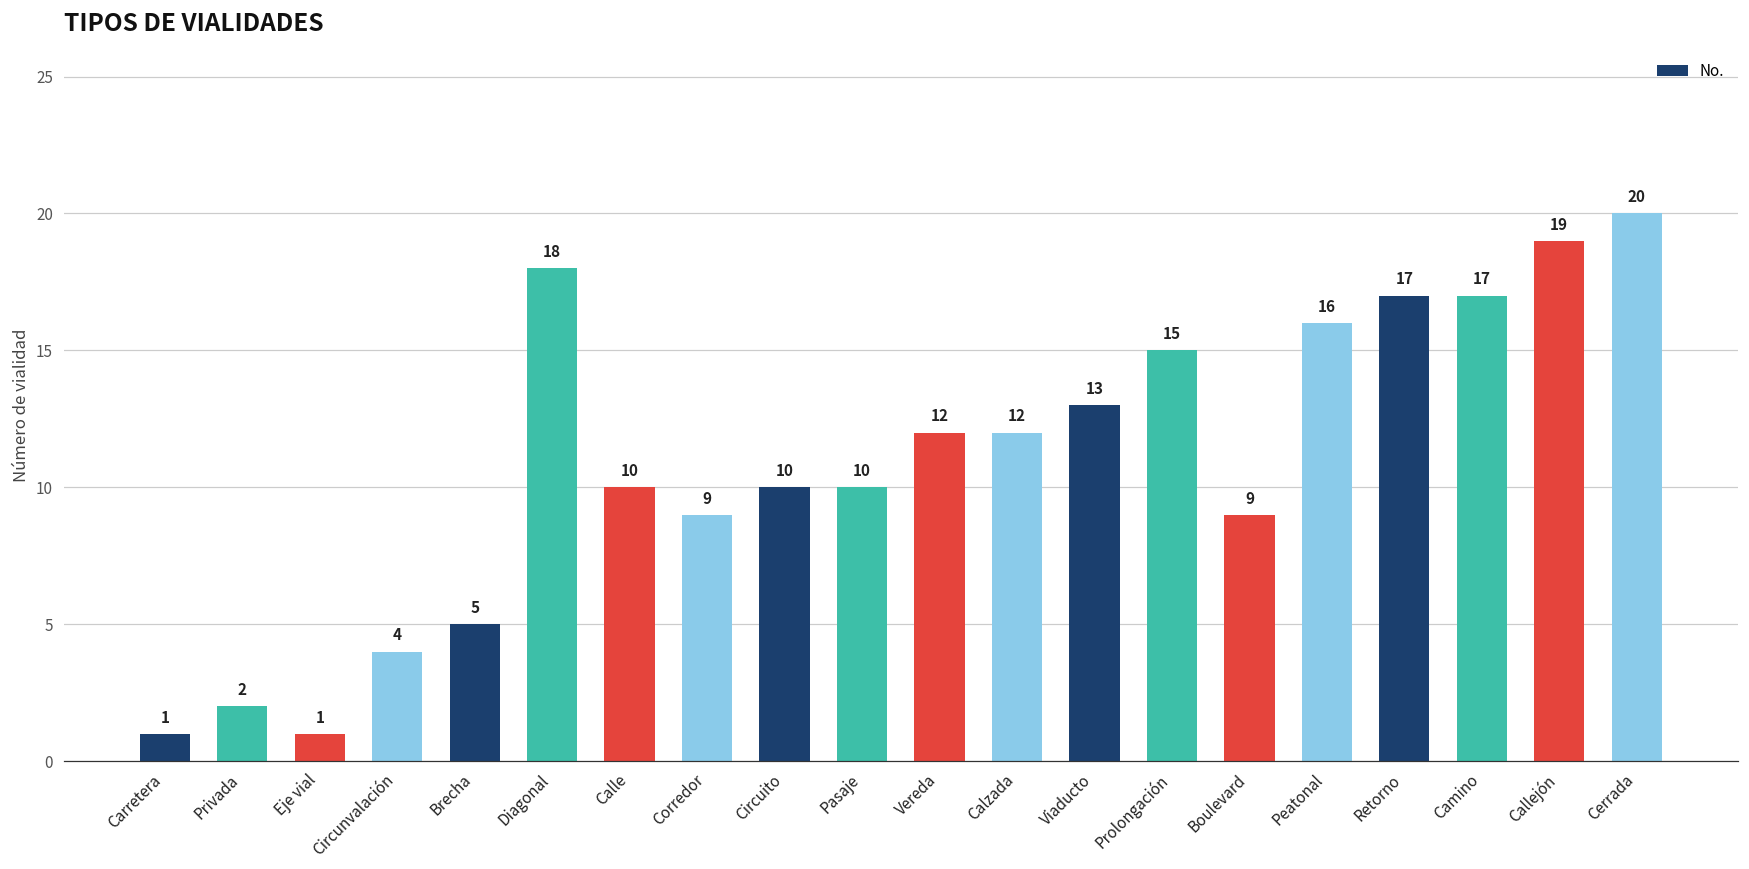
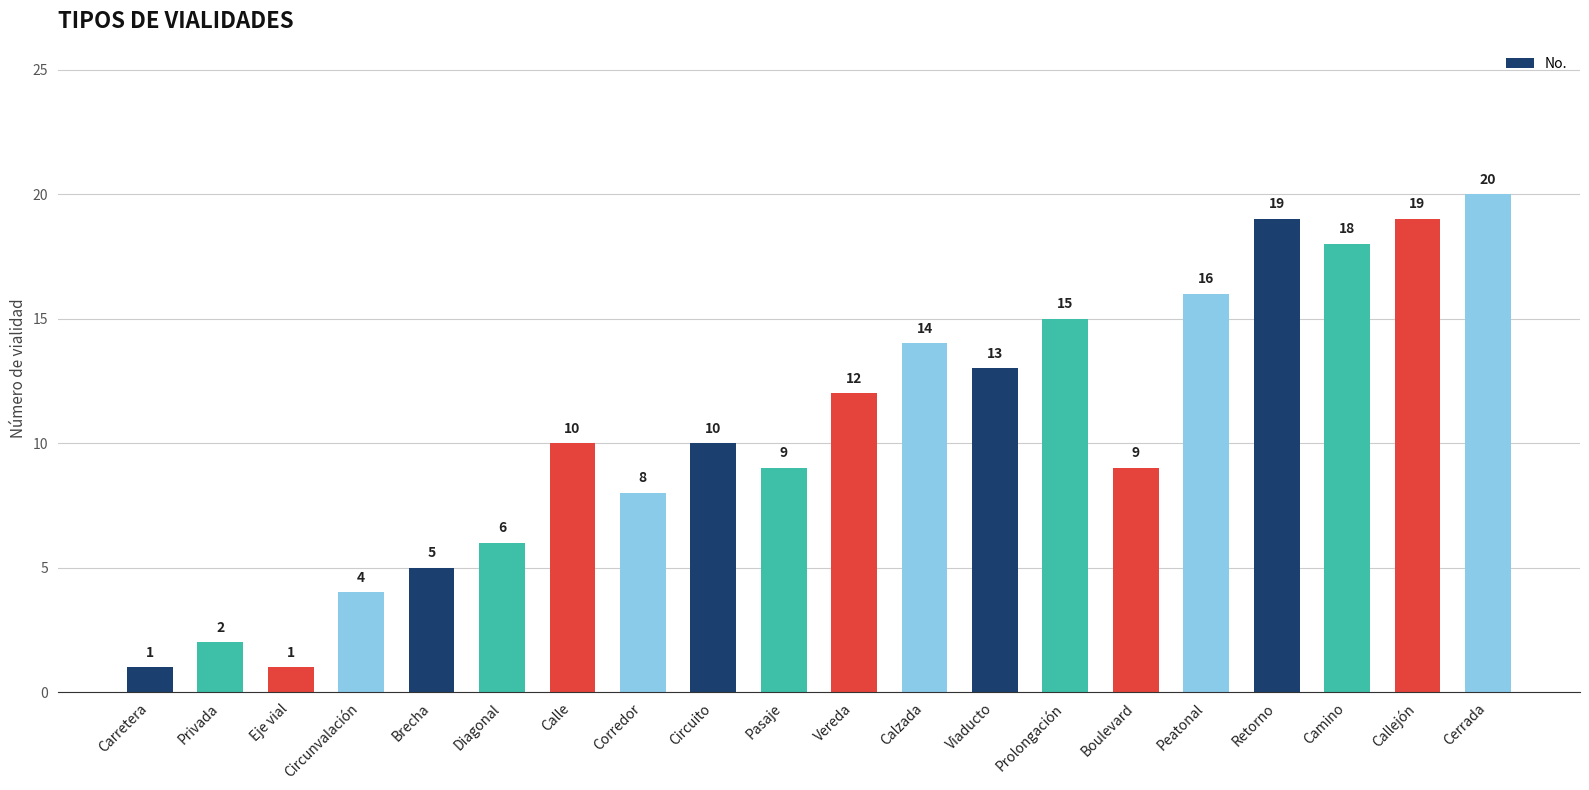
  {
    "Carretera": 1,
    "Privada": 2,
    "Eje vial": 1,
    "Circunvalación": 4,
    "Brecha": 5,
-   "Diagonal": 18,
+   "Diagonal": 6,
    "Calle": 10,
-   "Corredor": 9,
+   "Corredor": 8,
    "Circuito": 10,
-   "Pasaje": 10,
+   "Pasaje": 9,
    "Vereda": 12,
-   "Calzada": 12,
+   "Calzada": 14,
    "Viaducto": 13,
    "Prolongación": 15,
    "Boulevard": 9,
    "Peatonal": 16,
-   "Retorno": 17,
-   "Camino": 17,
+   "Retorno": 19,
+   "Camino": 18,
    "Callejón": 19,
    "Cerrada": 20
  }
